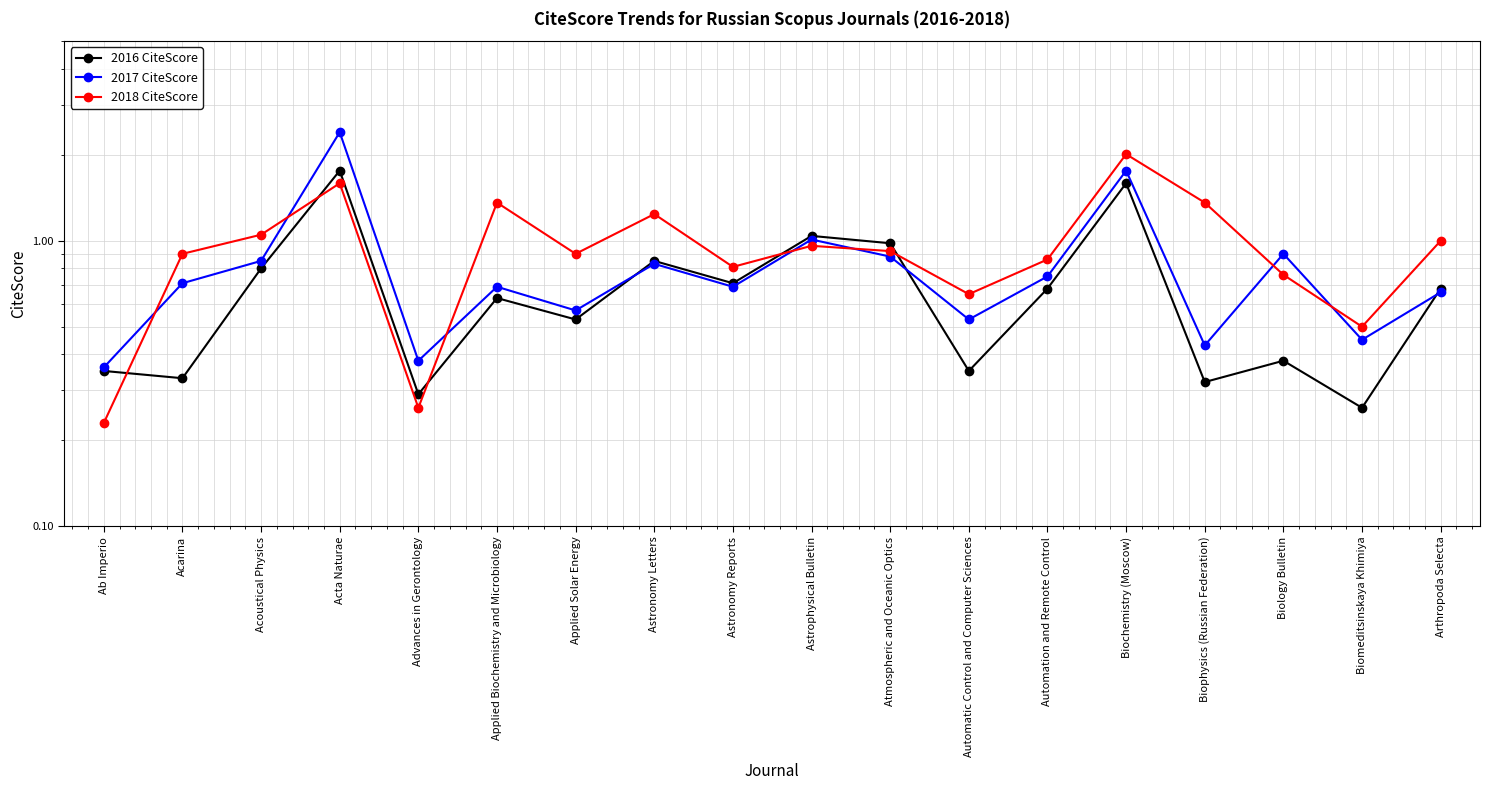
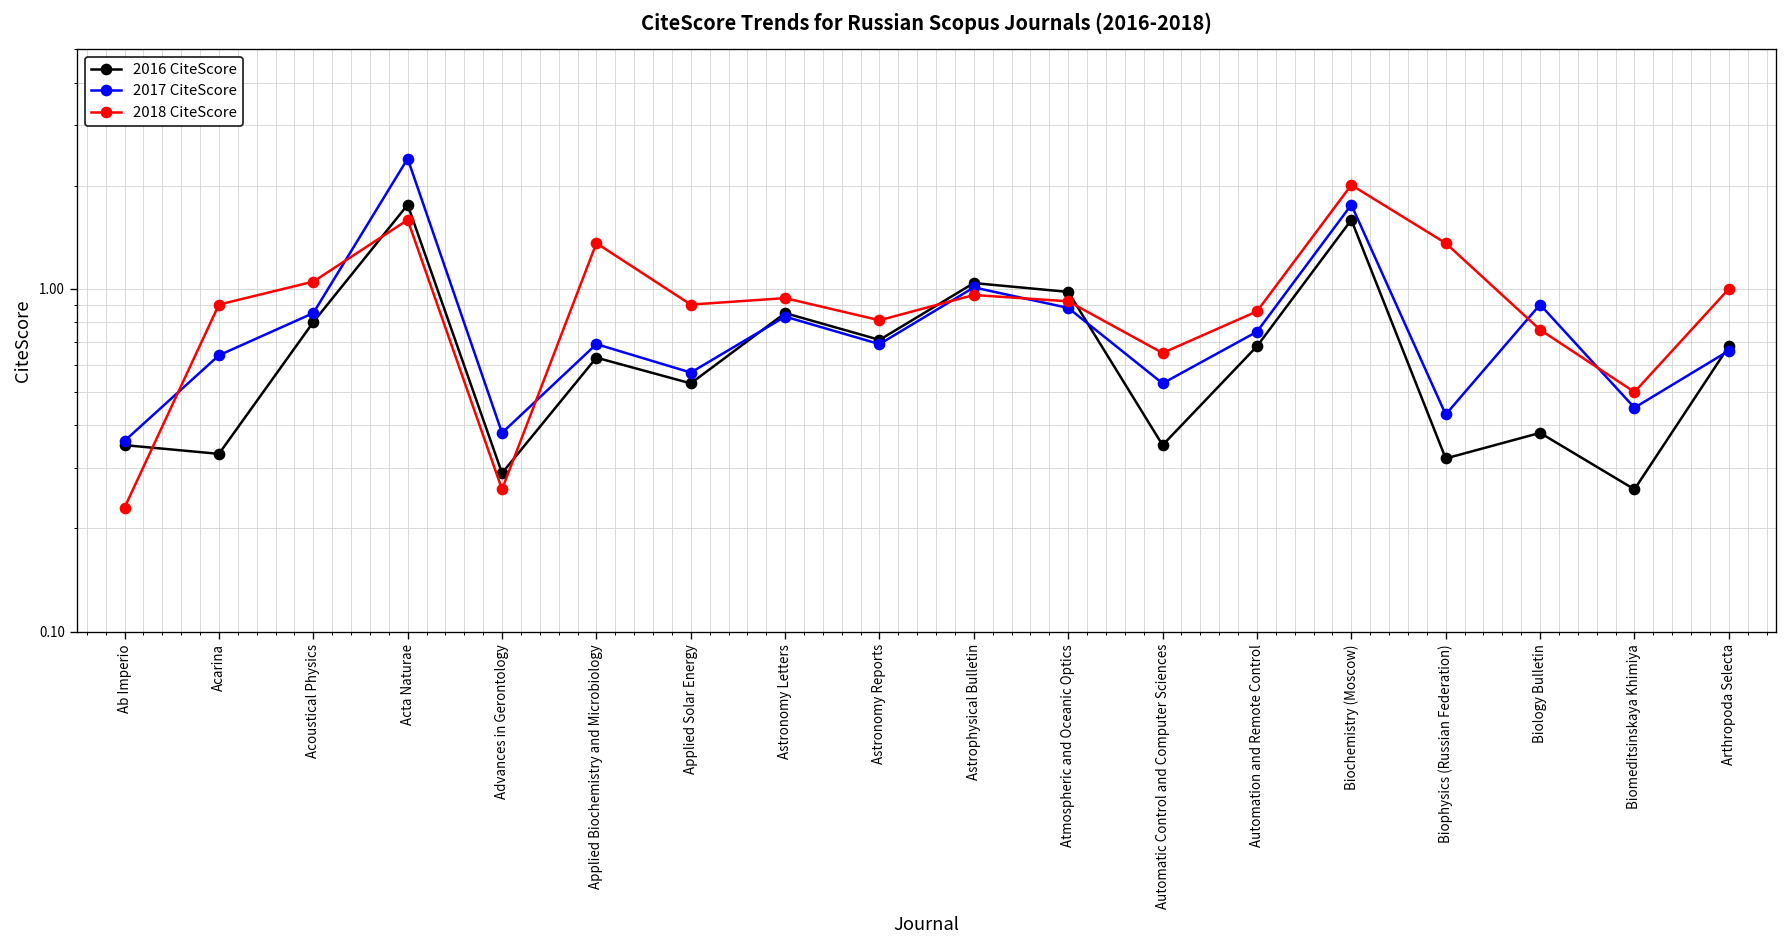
  {
    "2016 CiteScore": {
      "Ab Imperio": 0.35,
      "Acarina": 0.33,
      "Acoustical Physics": 0.80,
      "Acta Naturae": 1.8,
      "Advances in Gerontology": 0.29,
      "Applied Biochemistry and Microbiology": 0.63,
      "Applied Solar Energy": 0.53,
      "Astronomy Letters": 0.85,
      "Astronomy Reports": 0.71,
      "Astrophysical Bulletin": 1.04,
      "Atmospheric and Oceanic Optics": 0.98,
      "Automatic Control and Computer Sciences": 0.35,
      "Automation and Remote Control": 0.68,
      "Biochemistry (Moscow)": 1.6,
      "Biophysics (Russian Federation)": 0.32,
      "Biology Bulletin": 0.38,
      "Biomeditsinskaya Khimiya": 0.26,
      "Arthropoda Selecta": 0.68
    },
    "2017 CiteScore": {
      "Ab Imperio": 0.36,
-     "Acarina": 0.71,
+     "Acarina": 0.64,
      "Acoustical Physics": 0.85,
      "Acta Naturae": 2.4,
      "Advances in Gerontology": 0.38,
      "Applied Biochemistry and Microbiology": 0.69,
      "Applied Solar Energy": 0.57,
      "Astronomy Letters": 0.83,
      "Astronomy Reports": 0.69,
      "Astrophysical Bulletin": 1.01,
      "Atmospheric and Oceanic Optics": 0.88,
      "Automatic Control and Computer Sciences": 0.53,
      "Automation and Remote Control": 0.75,
      "Biochemistry (Moscow)": 1.8,
      "Biophysics (Russian Federation)": 0.43,
      "Biology Bulletin": 0.90,
      "Biomeditsinskaya Khimiya": 0.45,
      "Arthropoda Selecta": 0.66
    },
    "2018 CiteScore": {
      "Ab Imperio": 0.23,
      "Acarina": 0.90,
      "Acoustical Physics": 1.05,
      "Acta Naturae": 1.6,
      "Advances in Gerontology": 0.26,
      "Applied Biochemistry and Microbiology": 1.4,
      "Applied Solar Energy": 0.90,
-     "Astronomy Letters": 1.24,
+     "Astronomy Letters": 0.94,
      "Astronomy Reports": 0.81,
      "Astrophysical Bulletin": 0.96,
      "Atmospheric and Oceanic Optics": 0.92,
      "Automatic Control and Computer Sciences": 0.65,
      "Automation and Remote Control": 0.86,
      "Biochemistry (Moscow)": 2.0,
      "Biophysics (Russian Federation)": 1.4,
      "Biology Bulletin": 0.76,
      "Biomeditsinskaya Khimiya": 0.50,
      "Arthropoda Selecta": 1.00
    }
  }
